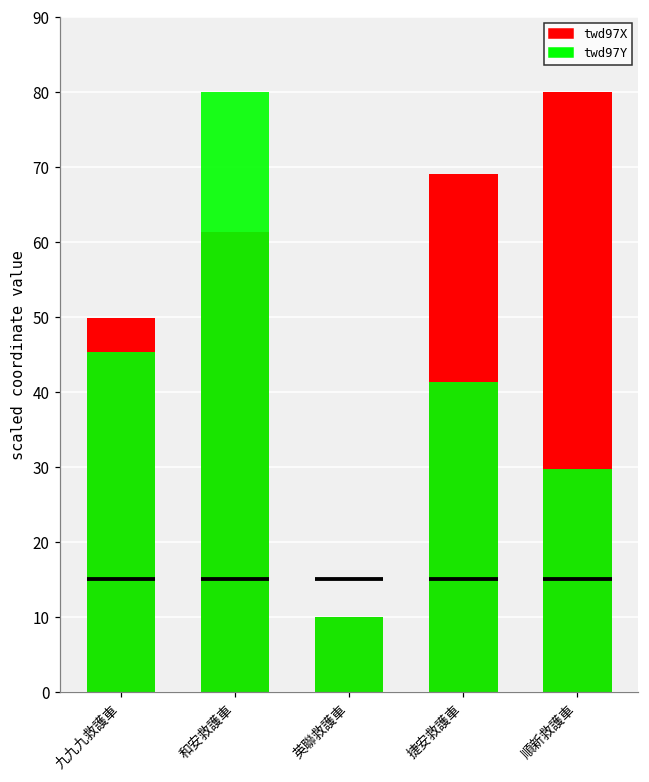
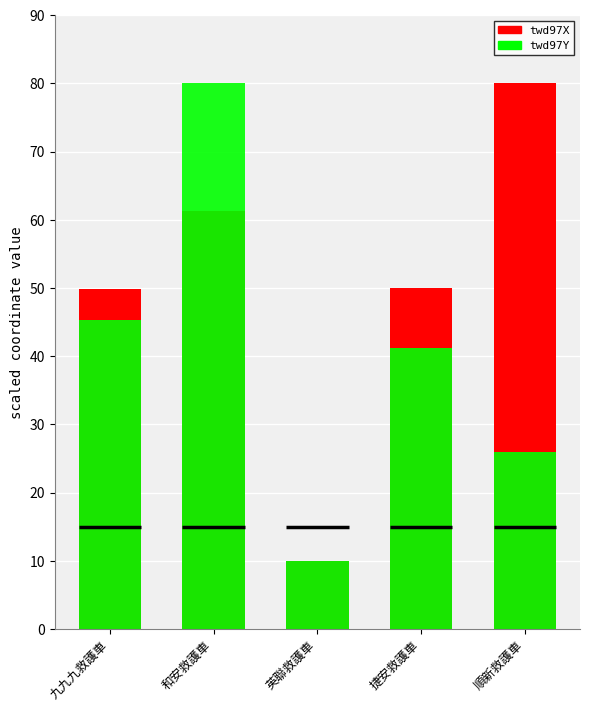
  {
    "twd97X": {
      "九九九救護車": 50,
      "英聯救護車": 10,
-     "捷安救護車": 69,
+     "捷安救護車": 50,
      "順新救護車": 80
    },
    "twd97Y": {
      "和安救護車": 80,
      "英聯救護車": 10,
-     "順新救護車": 30
+     "順新救護車": 26
    }
  }
